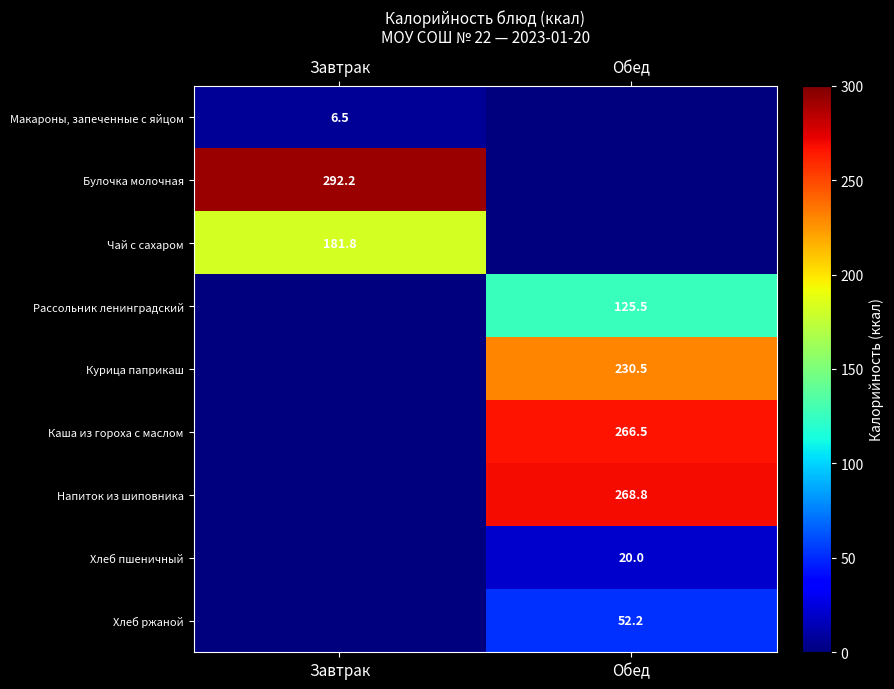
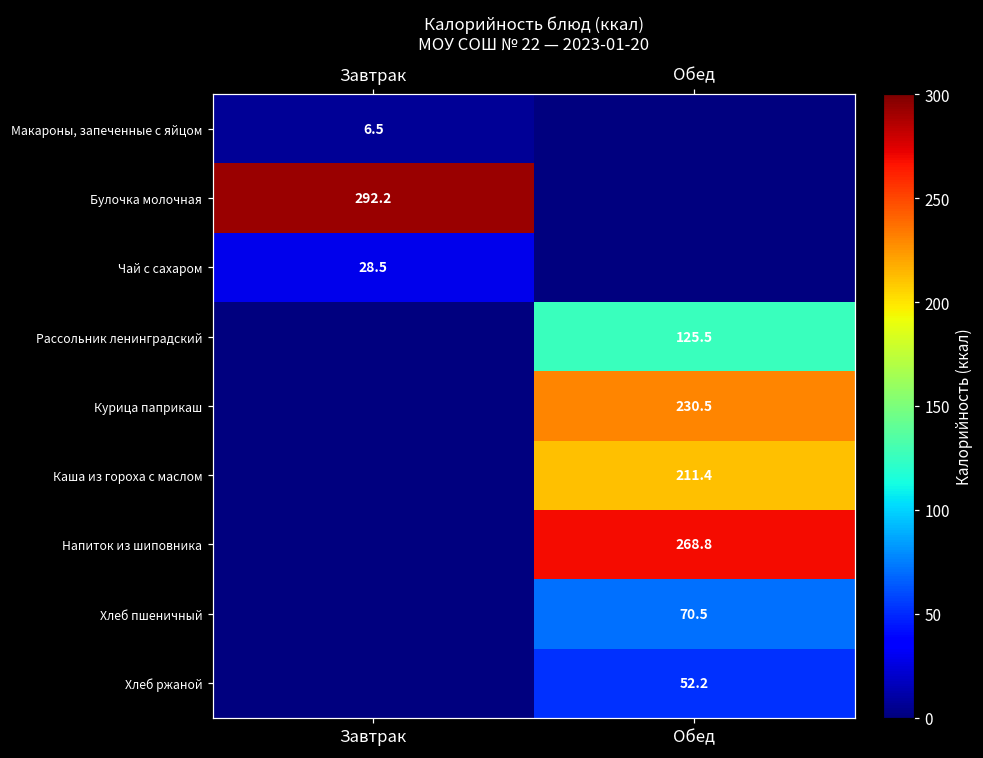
  {
    "Макароны, запеченные с яйцом": {
      "Завтрак": 6.5
    },
    "Булочка молочная": {
      "Завтрак": 292.2
    },
    "Чай с сахаром": {
-     "Завтрак": 181.8
+     "Завтрак": 28.5
    },
    "Рассольник ленинградский": {
      "Обед": 125.5
    },
    "Курица паприкаш": {
      "Обед": 230.5
    },
    "Каша из гороха с маслом": {
-     "Обед": 266.5
+     "Обед": 211.4
    },
    "Напиток из шиповника": {
      "Обед": 268.8
    },
    "Хлеб пшеничный": {
-     "Обед": 20.0
+     "Обед": 70.5
    },
    "Хлеб ржаной": {
      "Обед": 52.2
    }
  }
